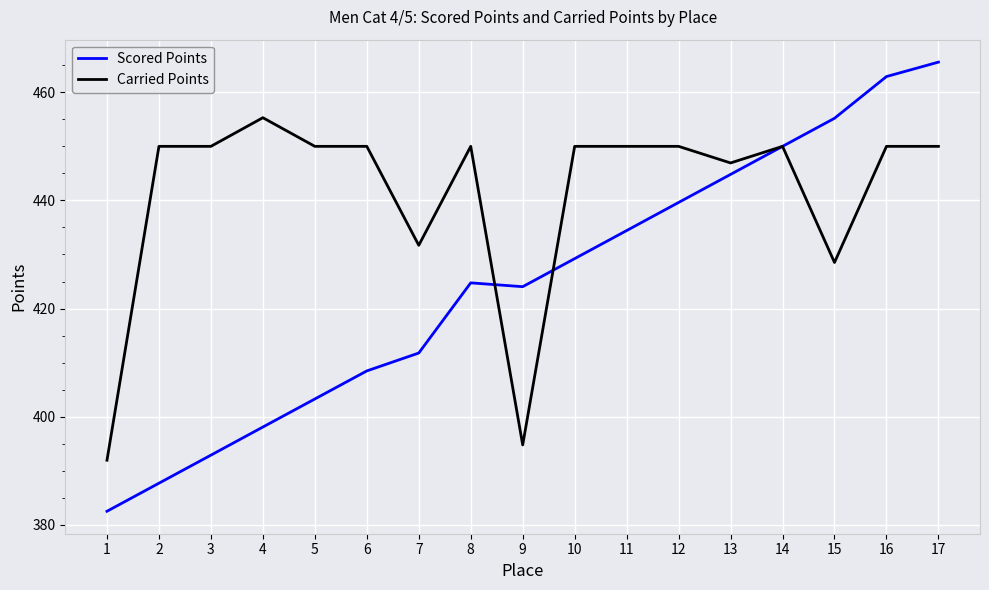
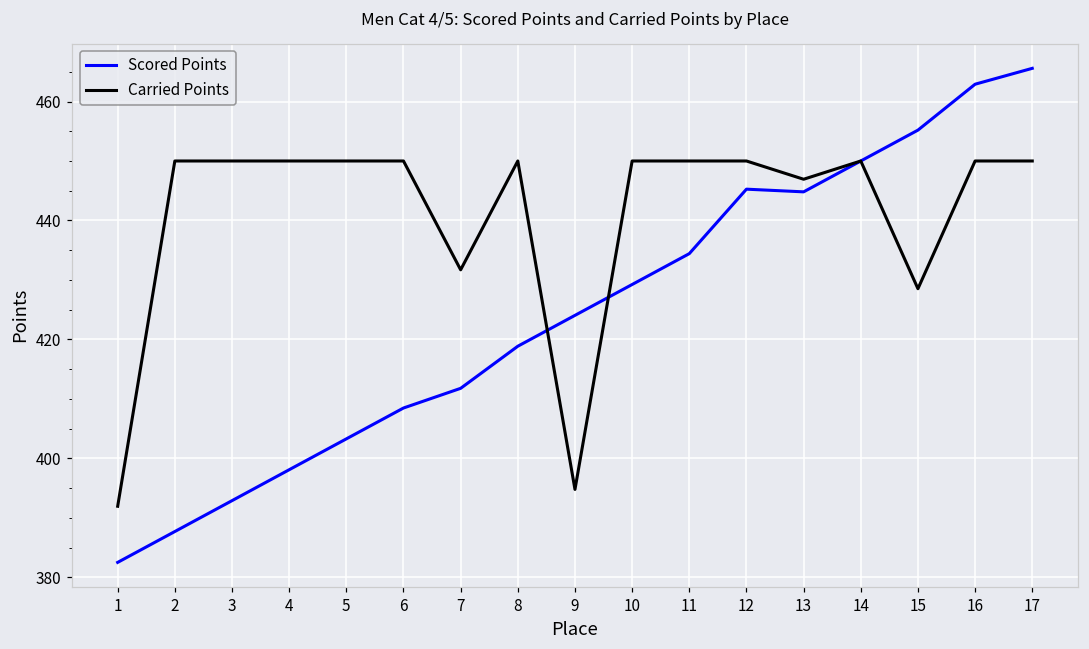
  {
    "Scored Points": {
      "1": 383,
      "2": 388,
      "3": 393,
      "4": 398,
      "5": 403,
      "6": 408,
      "7": 412,
-     "8": 425,
+     "8": 419,
      "9": 424,
      "10": 429,
      "11": 434,
-     "12": 440,
+     "12": 445,
      "13": 445,
      "15": 455,
      "16": 463,
      "17": 466
    },
    "Carried Points": {
      "1": 392,
      "2": 450,
      "3": 450,
-     "4": 455,
+     "4": 450,
      "5": 450,
      "6": 450,
      "7": 432,
      "8": 450,
      "9": 395,
      "10": 450,
      "11": 450,
      "12": 450,
      "13": 447,
      "15": 429,
      "16": 450,
      "17": 450
    }
  }
